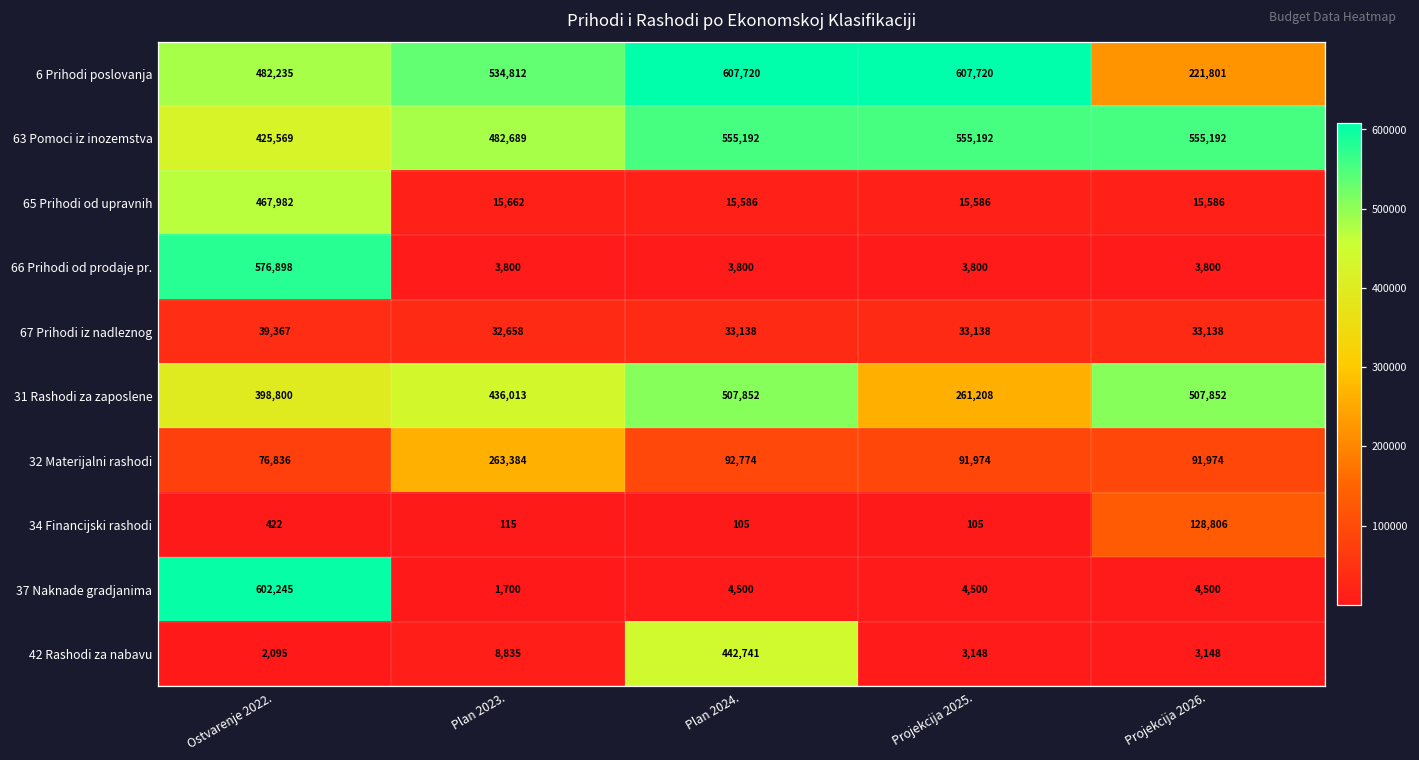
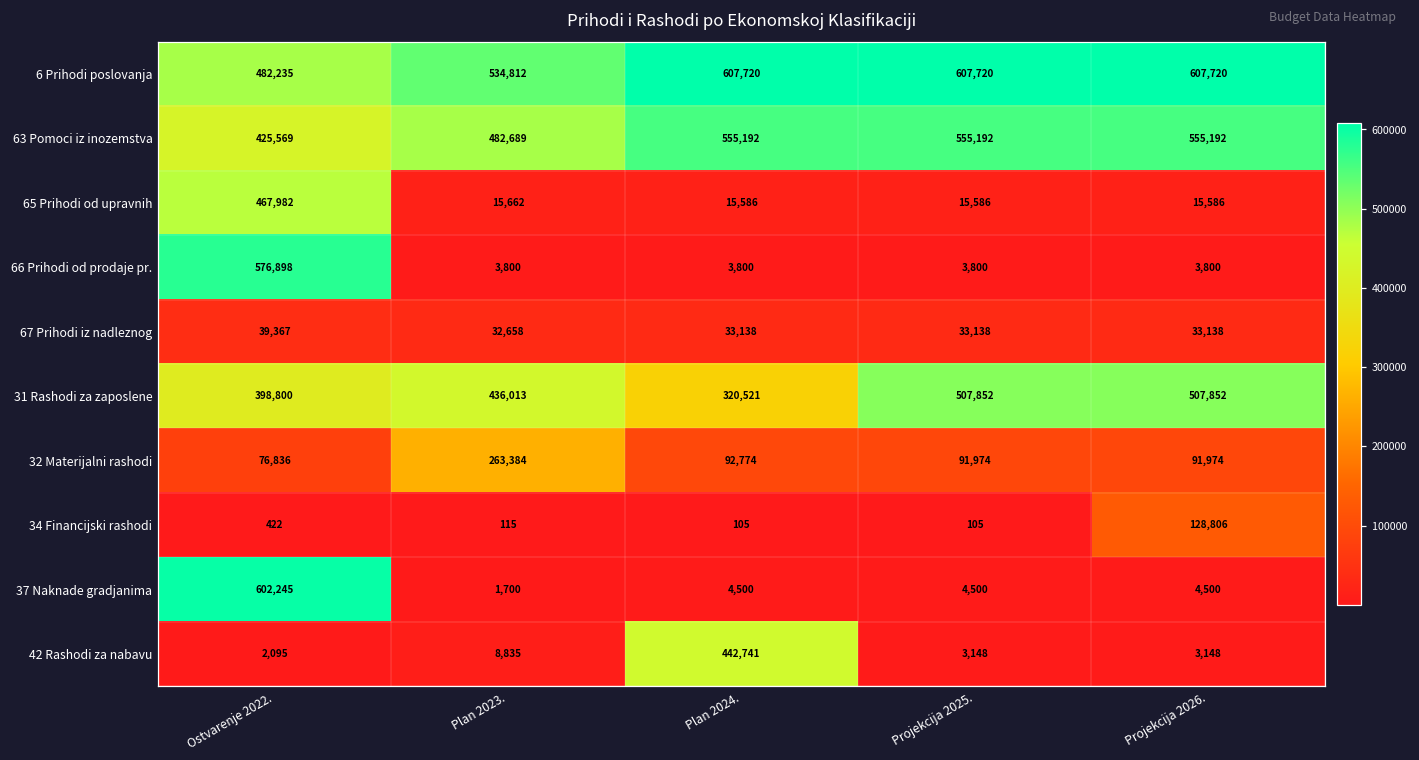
  {
    "6 Prihodi poslovanja": {
      "Ostvarenje 2022.": "482,235",
      "Plan 2023.": "534,812",
      "Plan 2024.": "607,720",
      "Projekcija 2025.": "607,720",
-     "Projekcija 2026.": "221,801"
+     "Projekcija 2026.": "607,720"
    },
    "63 Pomoci iz inozemstva": {
      "Ostvarenje 2022.": "425,569",
      "Plan 2023.": "482,689",
      "Plan 2024.": "555,192",
      "Projekcija 2025.": "555,192",
      "Projekcija 2026.": "555,192"
    },
    "65 Prihodi od upravnih": {
      "Ostvarenje 2022.": "467,982",
      "Plan 2023.": "15,662",
      "Plan 2024.": "15,586",
      "Projekcija 2025.": "15,586",
      "Projekcija 2026.": "15,586"
    },
    "66 Prihodi od prodaje pr.": {
      "Ostvarenje 2022.": "576,898",
      "Plan 2023.": "3,800",
      "Plan 2024.": "3,800",
      "Projekcija 2025.": "3,800",
      "Projekcija 2026.": "3,800"
    },
    "67 Prihodi iz nadleznog": {
      "Ostvarenje 2022.": "39,367",
      "Plan 2023.": "32,658",
      "Plan 2024.": "33,138",
      "Projekcija 2025.": "33,138",
      "Projekcija 2026.": "33,138"
    },
    "31 Rashodi za zaposlene": {
      "Ostvarenje 2022.": "398,800",
      "Plan 2023.": "436,013",
-     "Plan 2024.": "507,852",
-     "Projekcija 2025.": "261,208",
+     "Plan 2024.": "320,521",
+     "Projekcija 2025.": "507,852",
      "Projekcija 2026.": "507,852"
    },
    "32 Materijalni rashodi": {
      "Ostvarenje 2022.": "76,836",
      "Plan 2023.": "263,384",
      "Plan 2024.": "92,774",
      "Projekcija 2025.": "91,974",
      "Projekcija 2026.": "91,974"
    },
    "34 Financijski rashodi": {
      "Ostvarenje 2022.": "422",
      "Plan 2023.": "115",
      "Plan 2024.": "105",
      "Projekcija 2025.": "105",
      "Projekcija 2026.": "128,806"
    },
    "37 Naknade gradjanima": {
      "Ostvarenje 2022.": "602,245",
      "Plan 2023.": "1,700",
      "Plan 2024.": "4,500",
      "Projekcija 2025.": "4,500",
      "Projekcija 2026.": "4,500"
    },
    "42 Rashodi za nabavu": {
      "Ostvarenje 2022.": "2,095",
      "Plan 2023.": "8,835",
      "Plan 2024.": "442,741",
      "Projekcija 2025.": "3,148",
      "Projekcija 2026.": "3,148"
    }
  }
